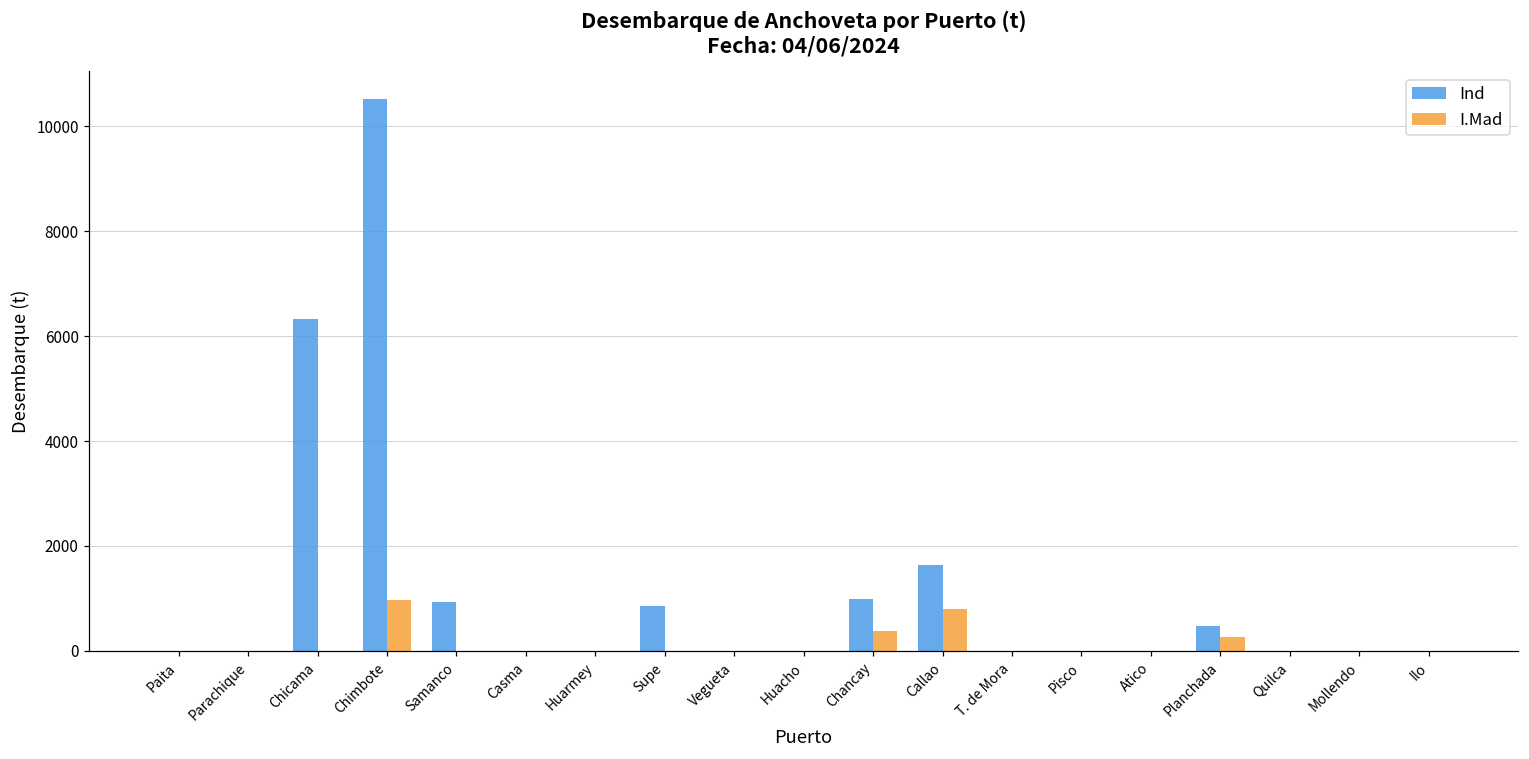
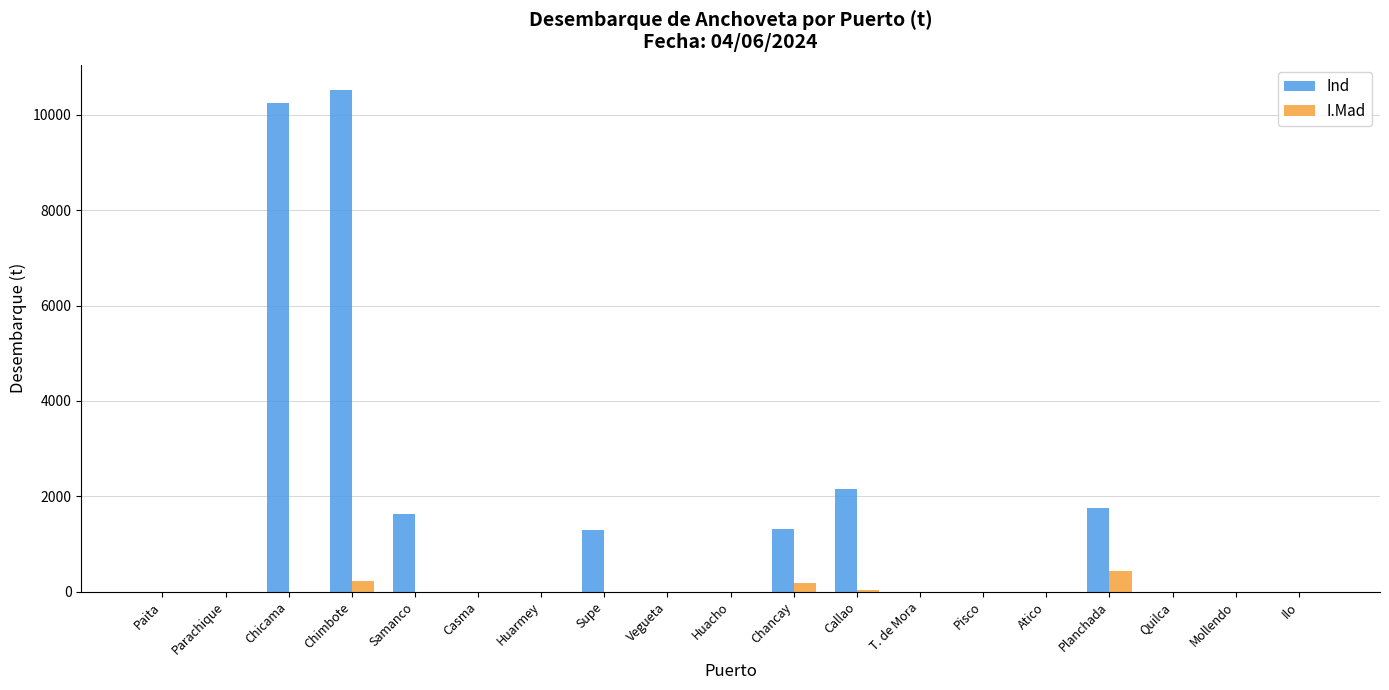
  {
    "Ind": {
      "Paita": 0,
      "Parachique": 0,
-     "Chicama": 6300,
+     "Chicama": 10200,
      "Chimbote": 10500,
-     "Samanco": 900,
+     "Samanco": 1600,
      "Casma": 0,
      "Huarmey": 0,
-     "Supe": 900,
+     "Supe": 1300,
      "Vegueta": 0,
      "Huacho": 0,
-     "Chancay": 1000,
-     "Callao": 1600,
+     "Chancay": 1300,
+     "Callao": 2200,
      "T. de Mora": 0,
      "Pisco": 0,
      "Atico": 0,
-     "Planchada": 500,
+     "Planchada": 1800,
      "Quilca": 0,
      "Mollendo": 0,
      "Ilo": 0
    },
    "I.Mad": {
      "Paita": 0,
      "Parachique": 0,
      "Chicama": 0,
-     "Chimbote": 1000,
+     "Chimbote": 200,
      "Samanco": 0,
      "Casma": 0,
      "Huarmey": 0,
      "Supe": 0,
      "Vegueta": 0,
      "Huacho": 0,
-     "Chancay": 400,
-     "Callao": 800,
+     "Chancay": 200,
+     "Callao": 0,
      "T. de Mora": 0,
      "Pisco": 0,
      "Atico": 0,
-     "Planchada": 300,
+     "Planchada": 400,
      "Quilca": 0,
      "Mollendo": 0,
      "Ilo": 0
    }
  }
